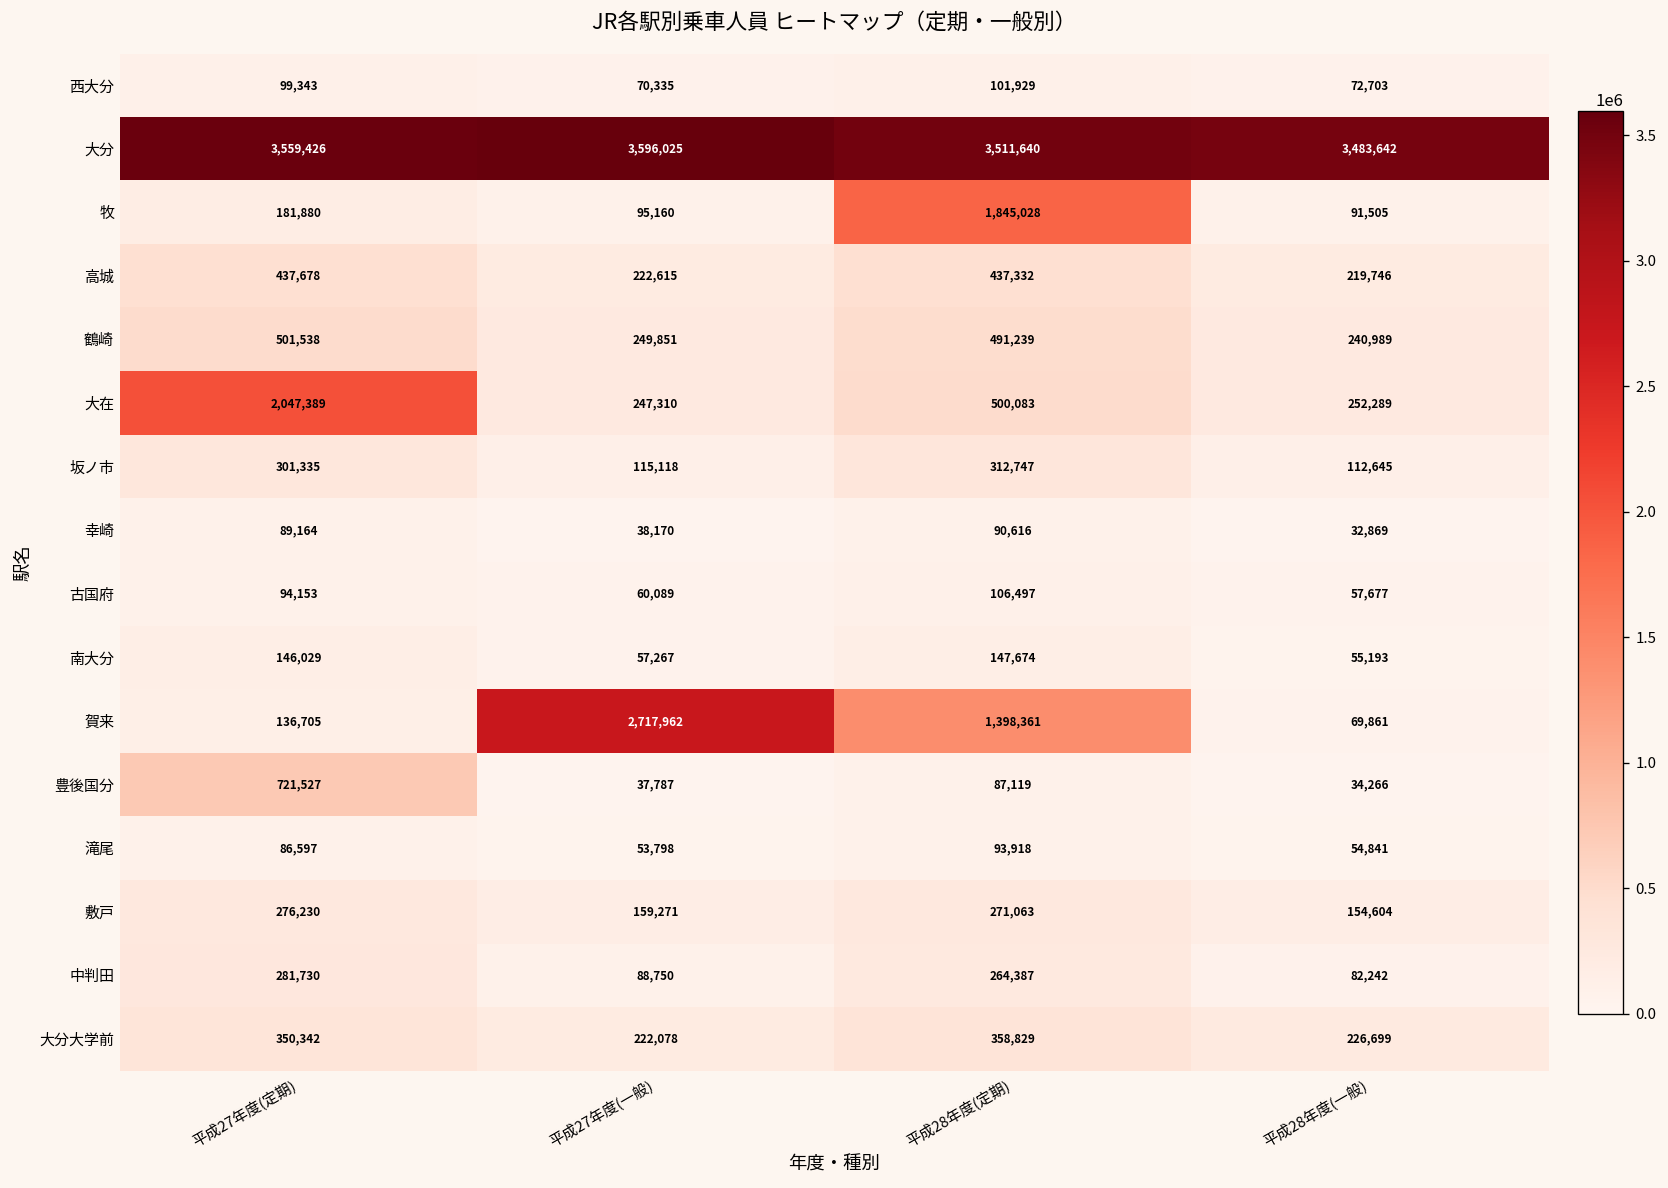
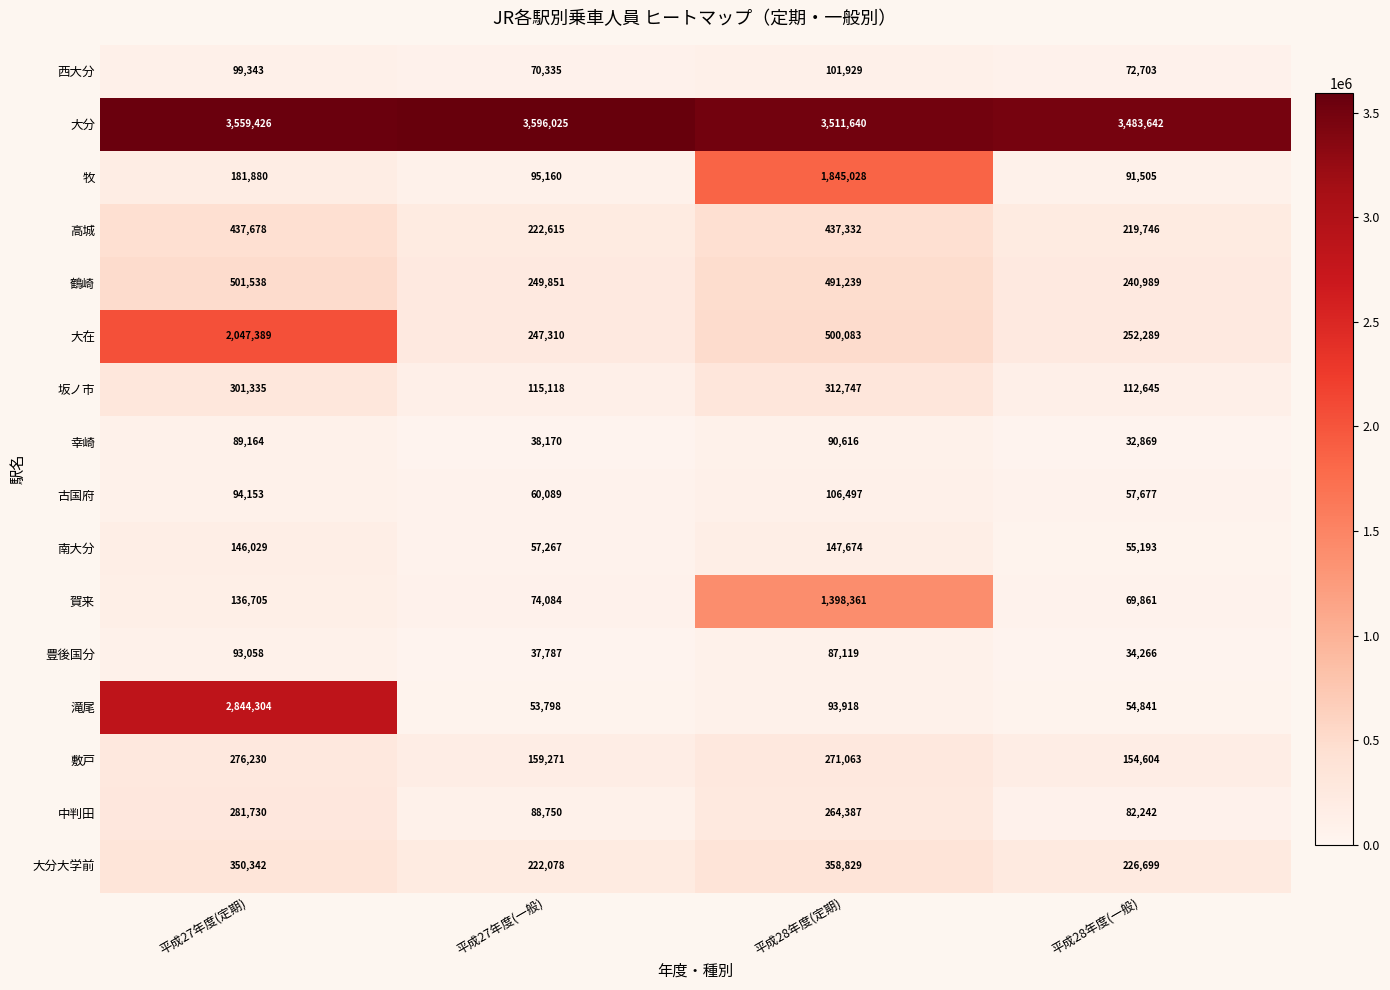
  {
    "西大分": {
      "平成27年度(定期)": "99,343",
      "平成27年度(一般)": "70,335",
      "平成28年度(定期)": "101,929",
      "平成28年度(一般)": "72,703"
    },
    "大分": {
      "平成27年度(定期)": "3,559,426",
      "平成27年度(一般)": "3,596,025",
      "平成28年度(定期)": "3,511,640",
      "平成28年度(一般)": "3,483,642"
    },
    "牧": {
      "平成27年度(定期)": "181,880",
      "平成27年度(一般)": "95,160",
      "平成28年度(定期)": "1,845,028",
      "平成28年度(一般)": "91,505"
    },
    "高城": {
      "平成27年度(定期)": "437,678",
      "平成27年度(一般)": "222,615",
      "平成28年度(定期)": "437,332",
      "平成28年度(一般)": "219,746"
    },
    "鶴崎": {
      "平成27年度(定期)": "501,538",
      "平成27年度(一般)": "249,851",
      "平成28年度(定期)": "491,239",
      "平成28年度(一般)": "240,989"
    },
    "大在": {
      "平成27年度(定期)": "2,047,389",
      "平成27年度(一般)": "247,310",
      "平成28年度(定期)": "500,083",
      "平成28年度(一般)": "252,289"
    },
    "坂ノ市": {
      "平成27年度(定期)": "301,335",
      "平成27年度(一般)": "115,118",
      "平成28年度(定期)": "312,747",
      "平成28年度(一般)": "112,645"
    },
    "幸崎": {
      "平成27年度(定期)": "89,164",
      "平成27年度(一般)": "38,170",
      "平成28年度(定期)": "90,616",
      "平成28年度(一般)": "32,869"
    },
    "古国府": {
      "平成27年度(定期)": "94,153",
      "平成27年度(一般)": "60,089",
      "平成28年度(定期)": "106,497",
      "平成28年度(一般)": "57,677"
    },
    "南大分": {
      "平成27年度(定期)": "146,029",
      "平成27年度(一般)": "57,267",
      "平成28年度(定期)": "147,674",
      "平成28年度(一般)": "55,193"
    },
    "賀来": {
      "平成27年度(定期)": "136,705",
-     "平成27年度(一般)": "2,717,962",
+     "平成27年度(一般)": "74,084",
      "平成28年度(定期)": "1,398,361",
      "平成28年度(一般)": "69,861"
    },
    "豊後国分": {
-     "平成27年度(定期)": "721,527",
+     "平成27年度(定期)": "93,058",
      "平成27年度(一般)": "37,787",
      "平成28年度(定期)": "87,119",
      "平成28年度(一般)": "34,266"
    },
    "滝尾": {
-     "平成27年度(定期)": "86,597",
+     "平成27年度(定期)": "2,844,304",
      "平成27年度(一般)": "53,798",
      "平成28年度(定期)": "93,918",
      "平成28年度(一般)": "54,841"
    },
    "敷戸": {
      "平成27年度(定期)": "276,230",
      "平成27年度(一般)": "159,271",
      "平成28年度(定期)": "271,063",
      "平成28年度(一般)": "154,604"
    },
    "中判田": {
      "平成27年度(定期)": "281,730",
      "平成27年度(一般)": "88,750",
      "平成28年度(定期)": "264,387",
      "平成28年度(一般)": "82,242"
    },
    "大分大学前": {
      "平成27年度(定期)": "350,342",
      "平成27年度(一般)": "222,078",
      "平成28年度(定期)": "358,829",
      "平成28年度(一般)": "226,699"
    }
  }
